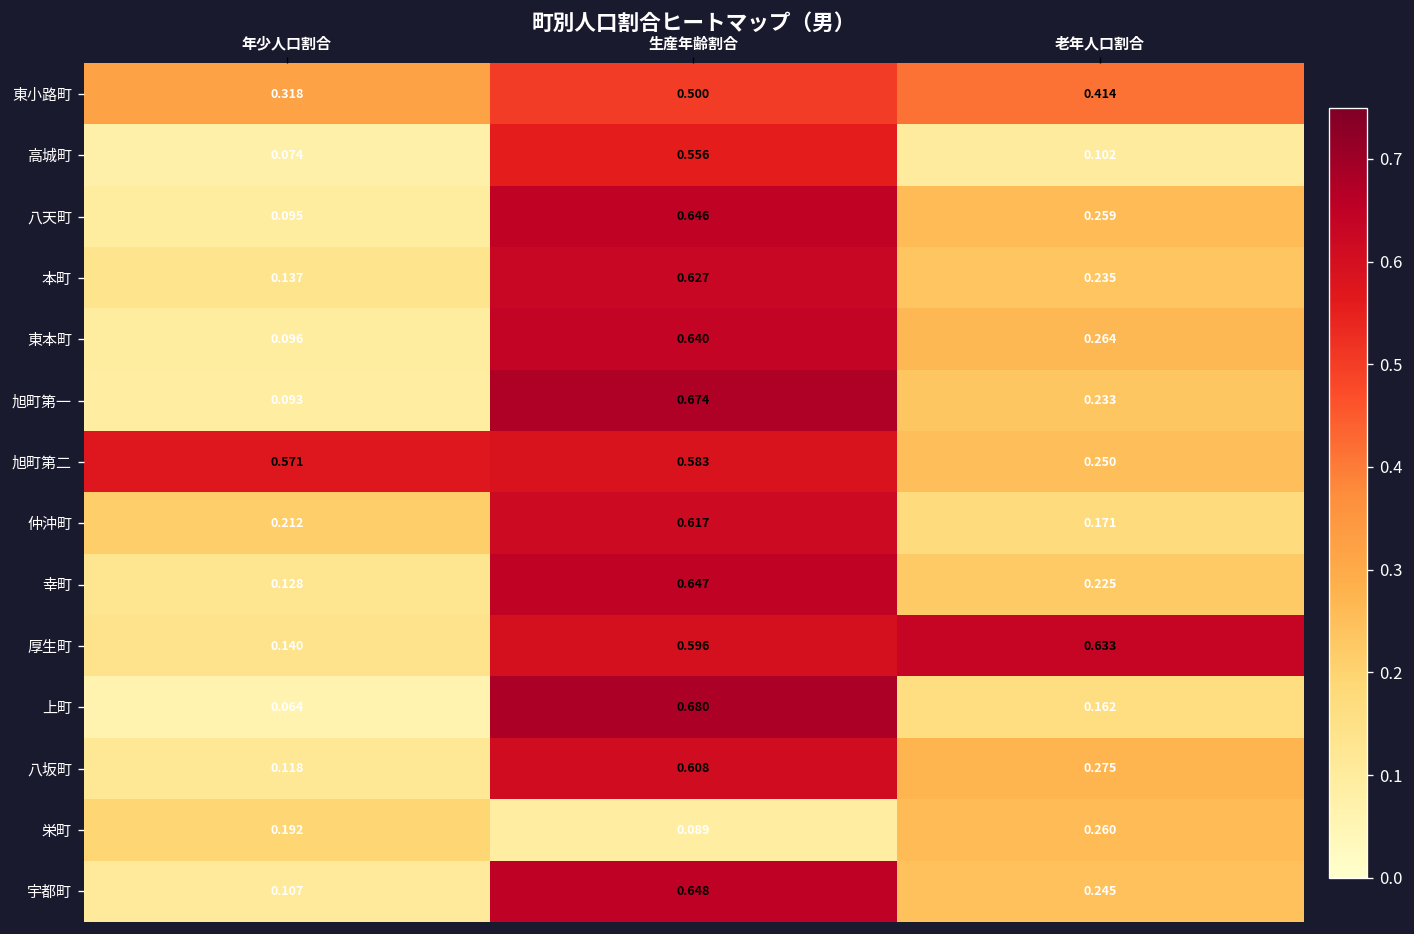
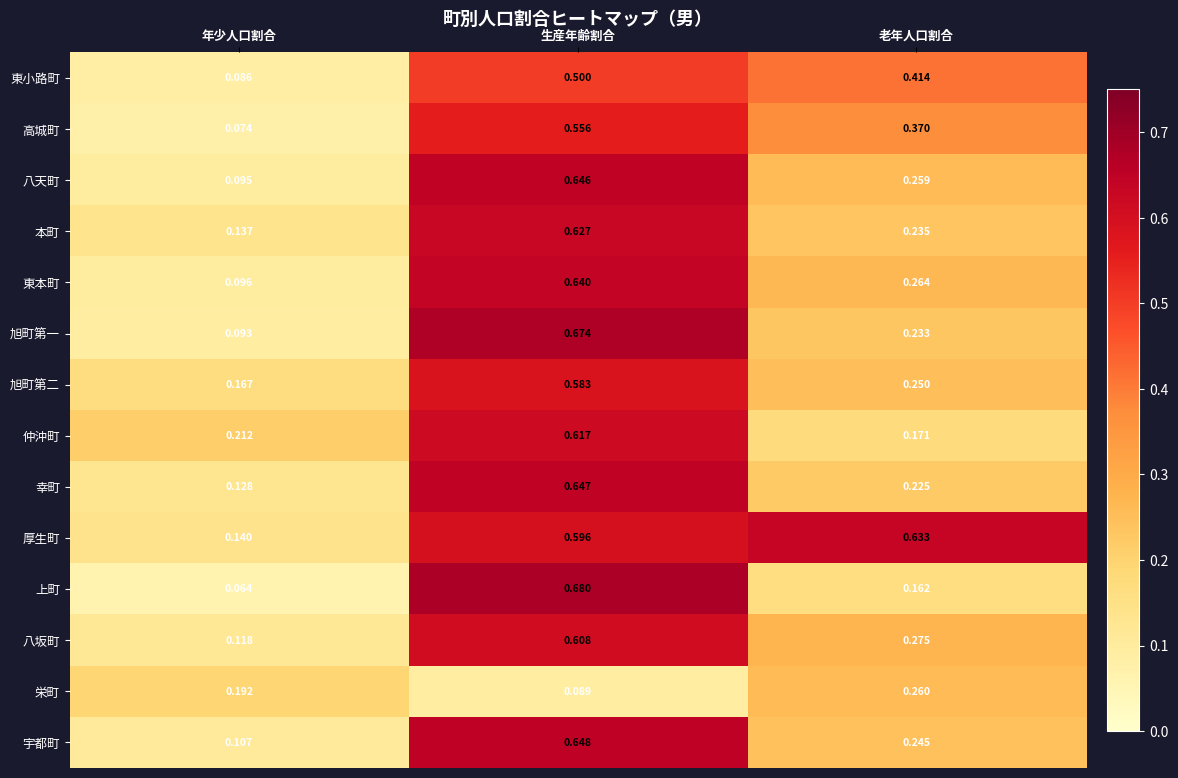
  {
    "東小路町": {
-     "年少人口割合": 0.318,
+     "年少人口割合": 0.086,
      "生産年齢割合": 0.500,
      "老年人口割合": 0.414
    },
    "高城町": {
      "年少人口割合": 0.074,
      "生産年齢割合": 0.556,
-     "老年人口割合": 0.102
+     "老年人口割合": 0.370
    },
    "八天町": {
      "年少人口割合": 0.095,
      "生産年齢割合": 0.646,
      "老年人口割合": 0.259
    },
    "本町": {
      "年少人口割合": 0.137,
      "生産年齢割合": 0.627,
      "老年人口割合": 0.235
    },
    "東本町": {
      "年少人口割合": 0.096,
      "生産年齢割合": 0.640,
      "老年人口割合": 0.264
    },
    "旭町第一": {
      "年少人口割合": 0.093,
      "生産年齢割合": 0.674,
      "老年人口割合": 0.233
    },
    "旭町第二": {
-     "年少人口割合": 0.571,
+     "年少人口割合": 0.167,
      "生産年齢割合": 0.583,
      "老年人口割合": 0.250
    },
    "仲沖町": {
      "年少人口割合": 0.212,
      "生産年齢割合": 0.617,
      "老年人口割合": 0.171
    },
    "幸町": {
      "年少人口割合": 0.128,
      "生産年齢割合": 0.647,
      "老年人口割合": 0.225
    },
    "厚生町": {
      "年少人口割合": 0.140,
      "生産年齢割合": 0.596,
      "老年人口割合": 0.633
    },
    "上町": {
      "年少人口割合": 0.064,
      "生産年齢割合": 0.680,
      "老年人口割合": 0.162
    },
    "八坂町": {
      "年少人口割合": 0.118,
      "生産年齢割合": 0.608,
      "老年人口割合": 0.275
    },
    "栄町": {
      "年少人口割合": 0.192,
      "生産年齢割合": 0.089,
      "老年人口割合": 0.260
    },
    "宇都町": {
      "年少人口割合": 0.107,
      "生産年齢割合": 0.648,
      "老年人口割合": 0.245
    }
  }
